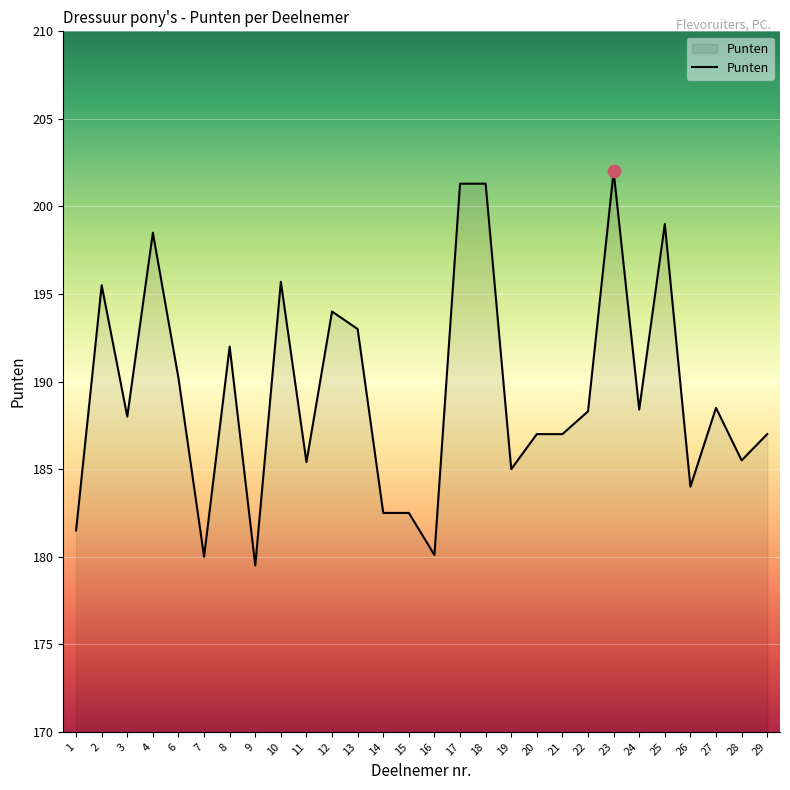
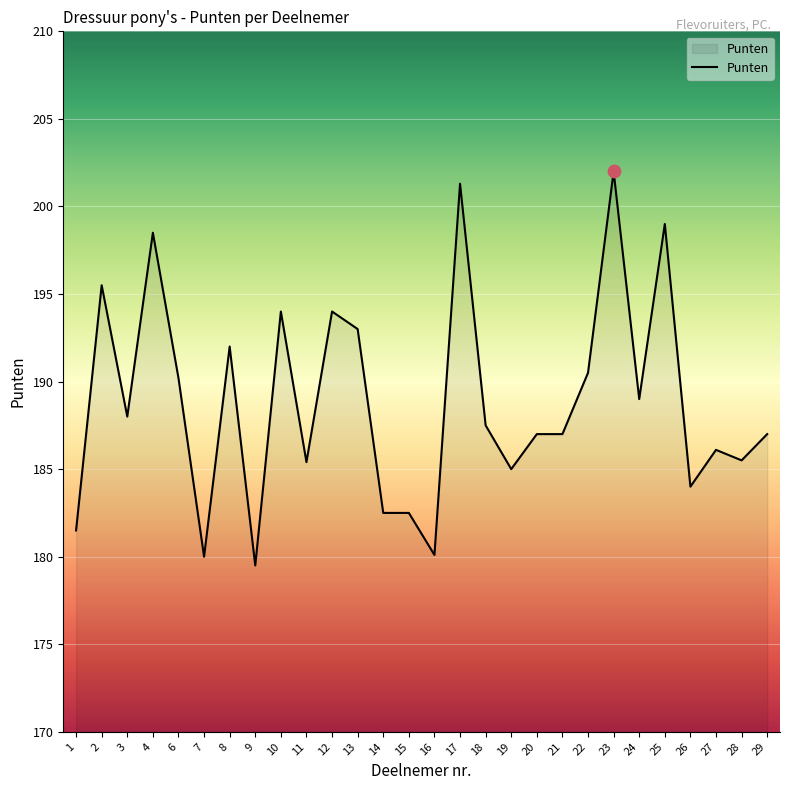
  {
    "Punten": {
      "1": 181.5,
      "2": 195.5,
      "3": 188.0,
      "4": 198.5,
      "6": 190.2,
      "7": 180.0,
      "8": 192.0,
      "9": 179.5,
-     "10": 195.7,
+     "10": 194.0,
      "11": 185.4,
      "12": 194.0,
      "13": 193.0,
      "14": 182.5,
      "15": 182.5,
      "16": 180.1,
      "17": 201.3,
-     "18": 201.3,
+     "18": 187.5,
      "19": 185.0,
      "20": 187.0,
      "21": 187.0,
-     "22": 188.3,
-     "24": 188.4,
+     "22": 190.5,
+     "24": 189.0,
      "25": 199.0,
      "26": 184.0,
-     "27": 188.5,
+     "27": 186.1,
      "28": 185.5,
      "29": 187.0
    }
  }
